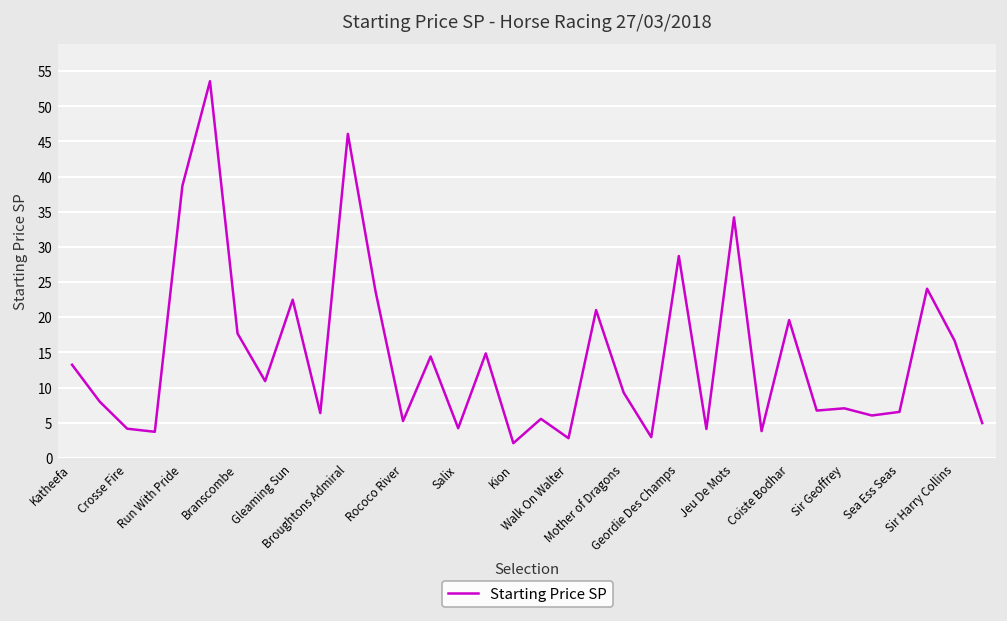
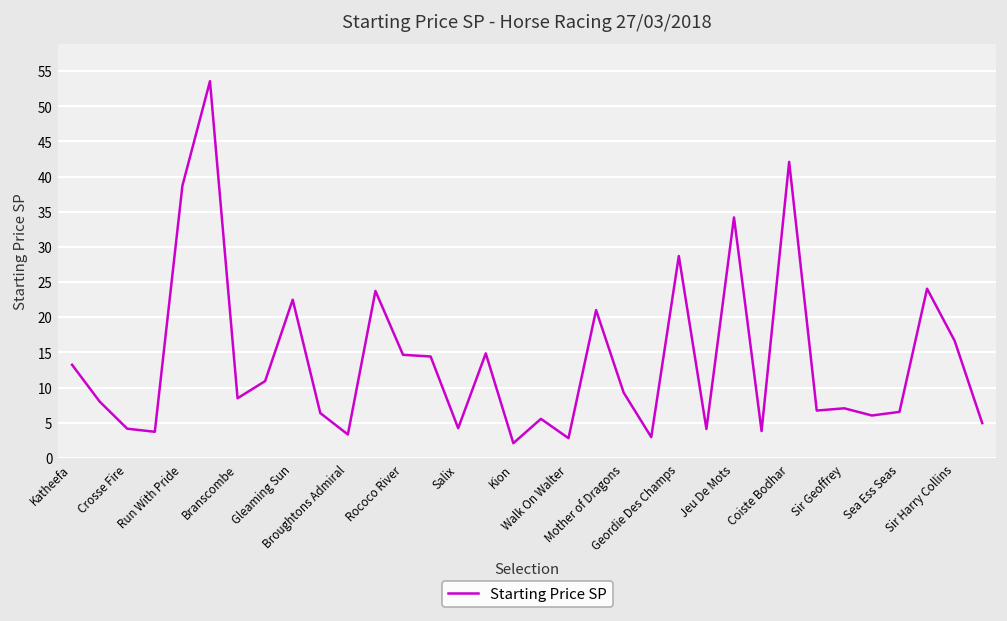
  {
    "Katheefa": 13,
    "Crosse Fire": 4,
    "Run With Pride": 39,
-   "Branscombe": 18,
+   "Branscombe": 8,
    "Gleaming Sun": 23,
-   "Broughtons Admiral": 46,
-   "Rococo River": 5,
+   "Broughtons Admiral": 3,
+   "Rococo River": 15,
    "Salix": 4,
    "Kion": 2,
    "Walk On Walter": 3,
    "Mother of Dragons": 9,
    "Geordie Des Champs": 29,
    "Jeu De Mots": 34,
-   "Coiste Bodhar": 20,
+   "Coiste Bodhar": 42,
    "Sir Geoffrey": 7,
    "Sea Ess Seas": 7,
    "Sir Harry Collins": 17
  }
